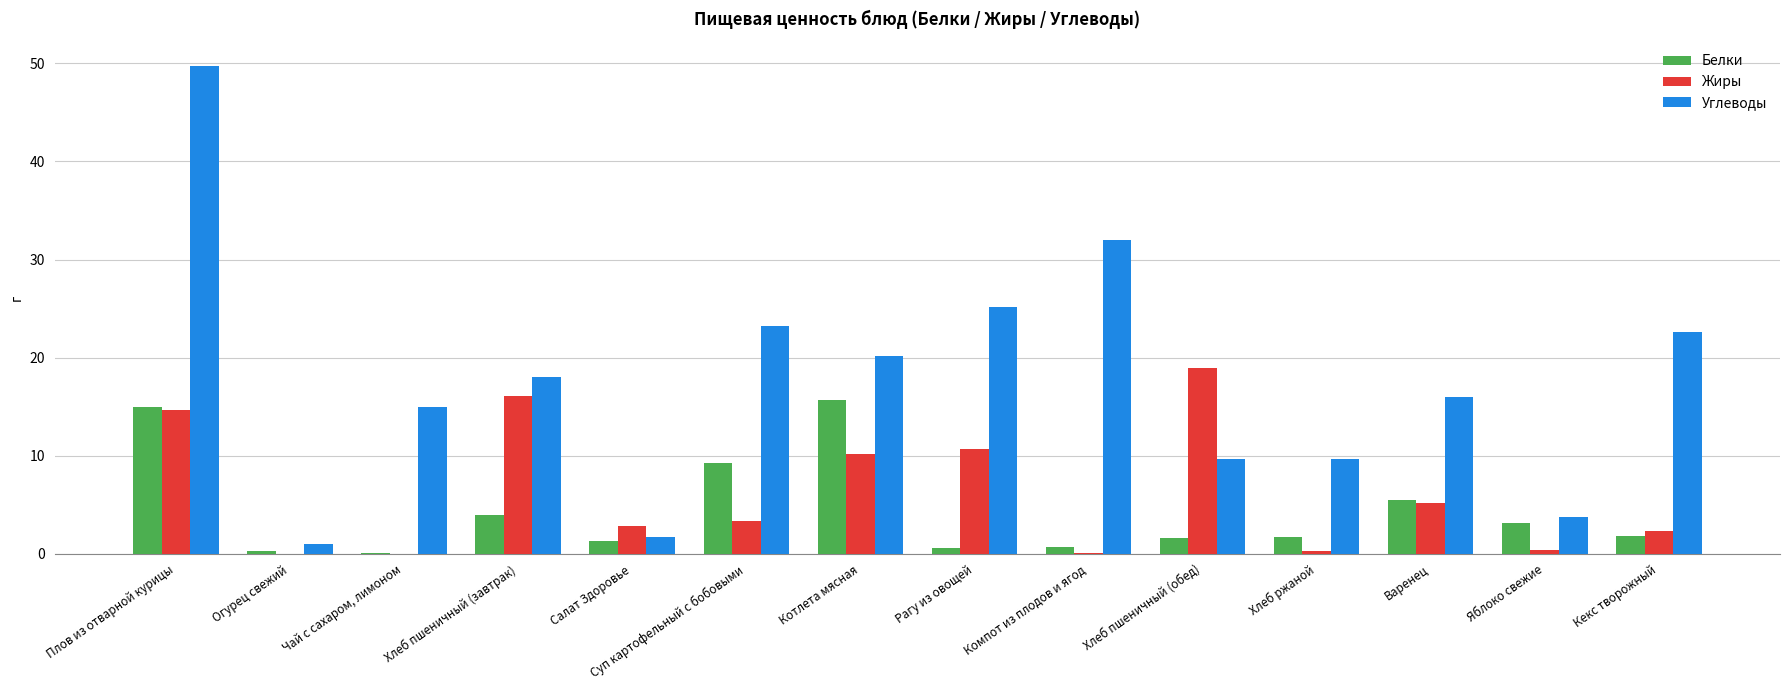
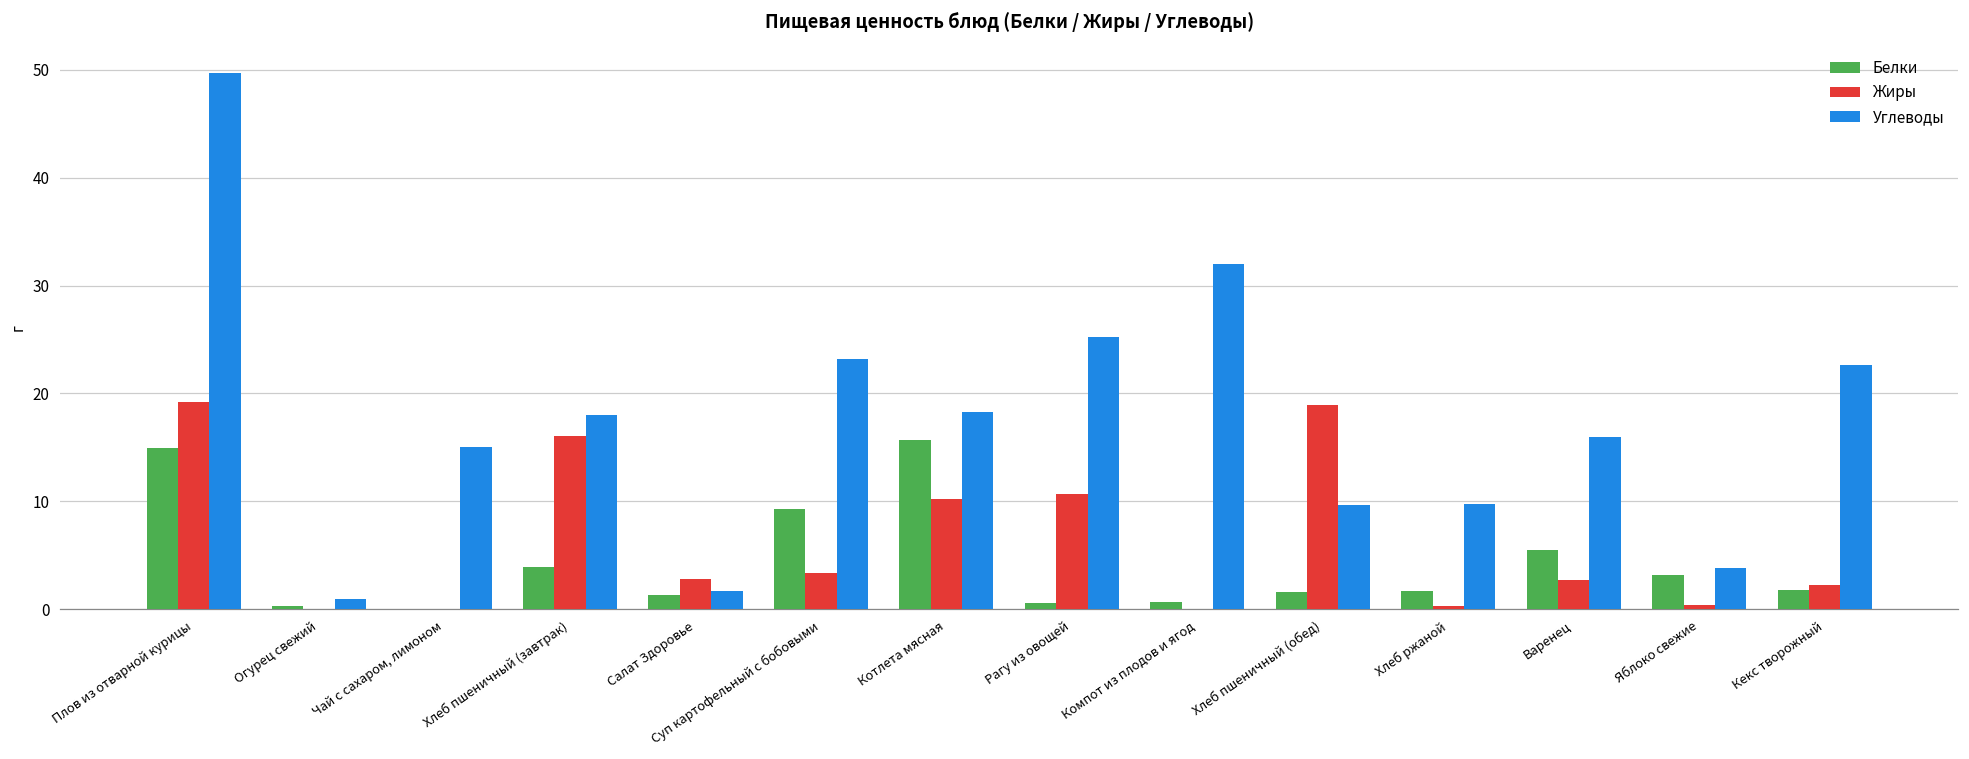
  {
    "Белки": {
      "Плов из отварной курицы": 15,
      "Огурец свежий": 0,
      "Хлеб пшеничный (завтрак)": 4,
      "Салат Здоровье": 1,
      "Суп картофельный с бобовыми": 9,
      "Котлета мясная": 16,
      "Рагу из овощей": 1,
      "Компот из плодов и ягод": 1,
      "Хлеб пшеничный (обед)": 2,
      "Хлеб ржаной": 2,
      "Варенец": 6,
      "Яблоко свежие": 3,
      "Кекс творожный": 2
    },
    "Жиры": {
-     "Плов из отварной курицы": 15,
+     "Плов из отварной курицы": 19,
      "Хлеб пшеничный (завтрак)": 16,
      "Салат Здоровье": 3,
      "Суп картофельный с бобовыми": 3,
      "Котлета мясная": 10,
      "Рагу из овощей": 11,
      "Хлеб пшеничный (обед)": 19,
      "Хлеб ржаной": 0,
-     "Варенец": 5,
+     "Варенец": 3,
      "Яблоко свежие": 0,
      "Кекс творожный": 2
    },
    "Углеводы": {
      "Плов из отварной курицы": 50,
      "Огурец свежий": 1,
      "Чай с сахаром, лимоном": 15,
      "Хлеб пшеничный (завтрак)": 18,
      "Салат Здоровье": 2,
      "Суп картофельный с бобовыми": 23,
-     "Котлета мясная": 20,
+     "Котлета мясная": 18,
      "Рагу из овощей": 25,
      "Компот из плодов и ягод": 32,
      "Хлеб пшеничный (обед)": 10,
      "Хлеб ржаной": 10,
      "Варенец": 16,
      "Яблоко свежие": 4,
      "Кекс творожный": 23
    }
  }
